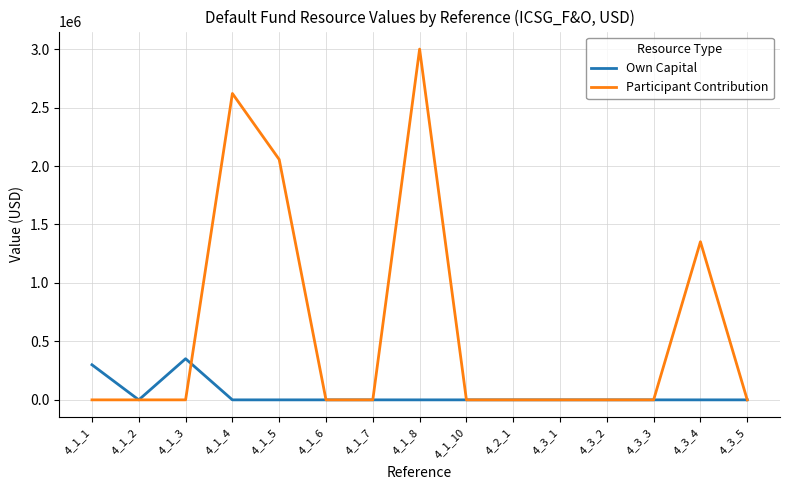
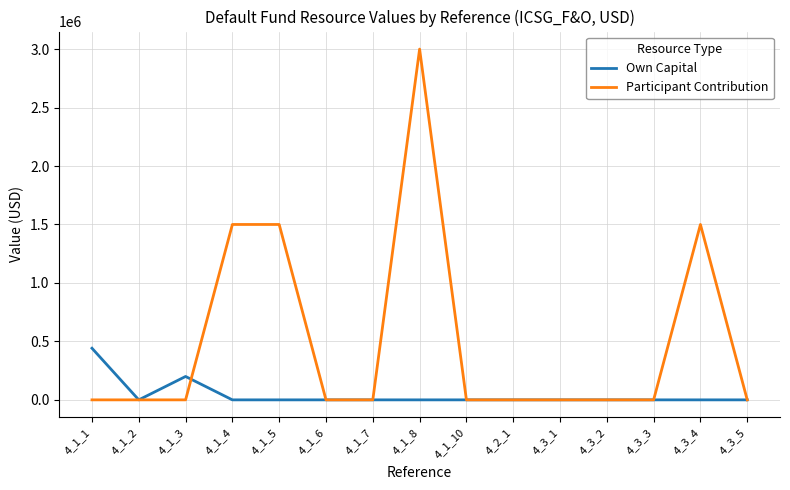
  {
    "Own Capital": {
-     "4_1_1": 300000,
-     "4_1_3": 350000,
+     "4_1_1": 440000,
+     "4_1_3": 200000,
      "4_1_4": 0,
      "4_1_5": 0,
      "4_1_8": 0,
      "4_3_4": 0
    },
    "Participant Contribution": {
      "4_1_1": 0,
      "4_1_3": 0,
-     "4_1_4": 2620000,
-     "4_1_5": 2060000,
+     "4_1_4": 1500000,
+     "4_1_5": 1500000,
      "4_1_8": 3000000,
-     "4_3_4": 1350000
+     "4_3_4": 1500000
    }
  }
